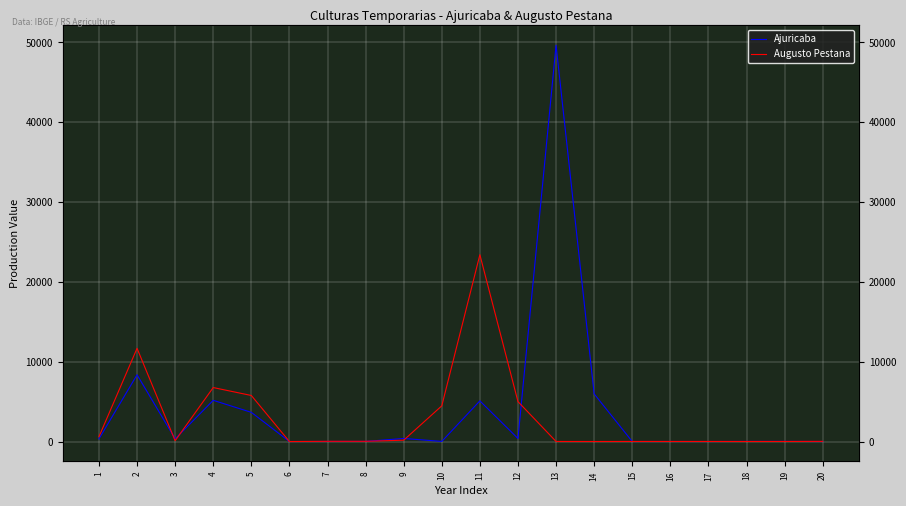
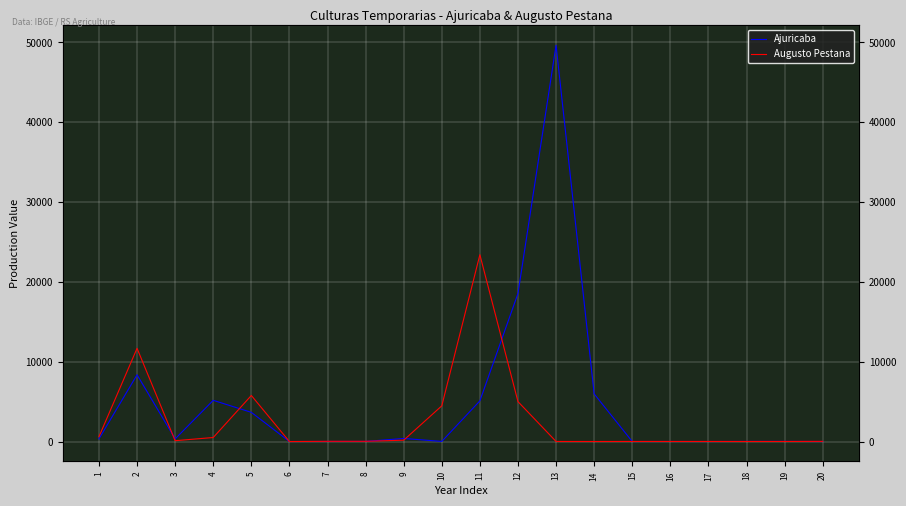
  {
    "Ajuricaba": {
      "2": 8000,
      "4": 5000,
      "5": 4000,
      "10": 0,
      "11": 5000,
-     "12": 0,
+     "12": 19000,
      "13": 50000,
      "14": 6000
    },
    "Augusto Pestana": {
      "2": 12000,
-     "4": 7000,
+     "4": 1000,
      "5": 6000,
      "10": 4000,
      "11": 23000,
      "12": 5000,
      "13": 0,
      "14": 0
    }
  }
